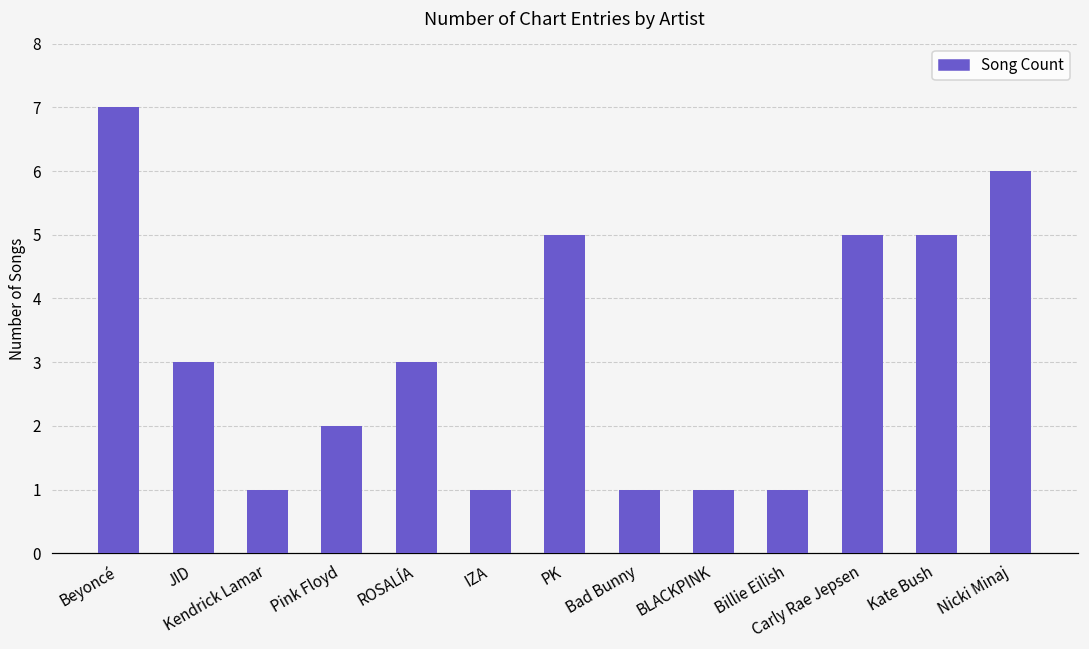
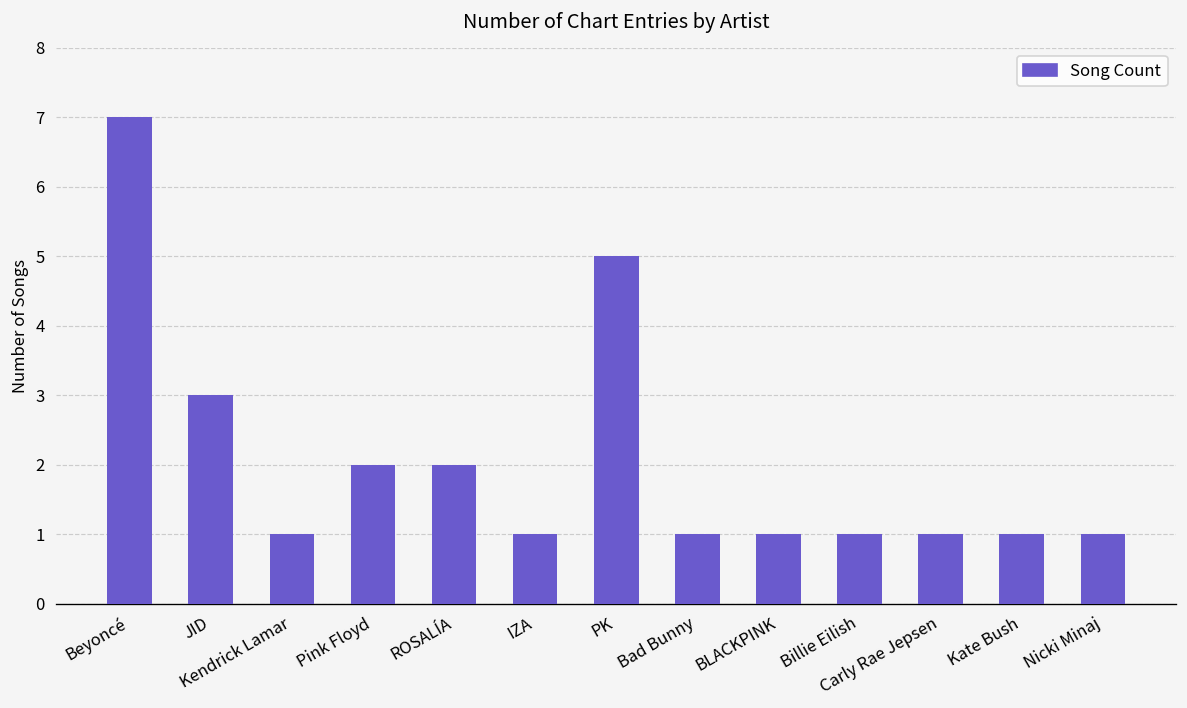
  {
    "Beyoncé": 7,
    "JID": 3,
    "Kendrick Lamar": 1,
    "Pink Floyd": 2,
-   "ROSALÍA": 3,
+   "ROSALÍA": 2,
    "IZA": 1,
    "PK": 5,
    "Bad Bunny": 1,
    "BLACKPINK": 1,
    "Billie Eilish": 1,
-   "Carly Rae Jepsen": 5,
-   "Kate Bush": 5,
-   "Nicki Minaj": 6
+   "Carly Rae Jepsen": 1,
+   "Kate Bush": 1,
+   "Nicki Minaj": 1
  }
